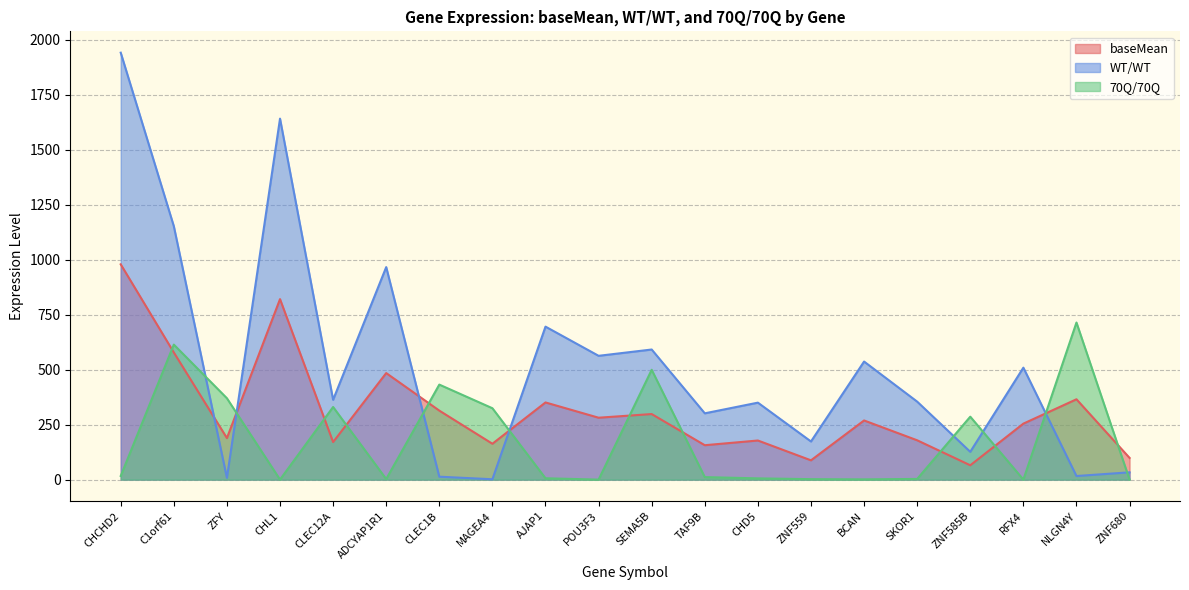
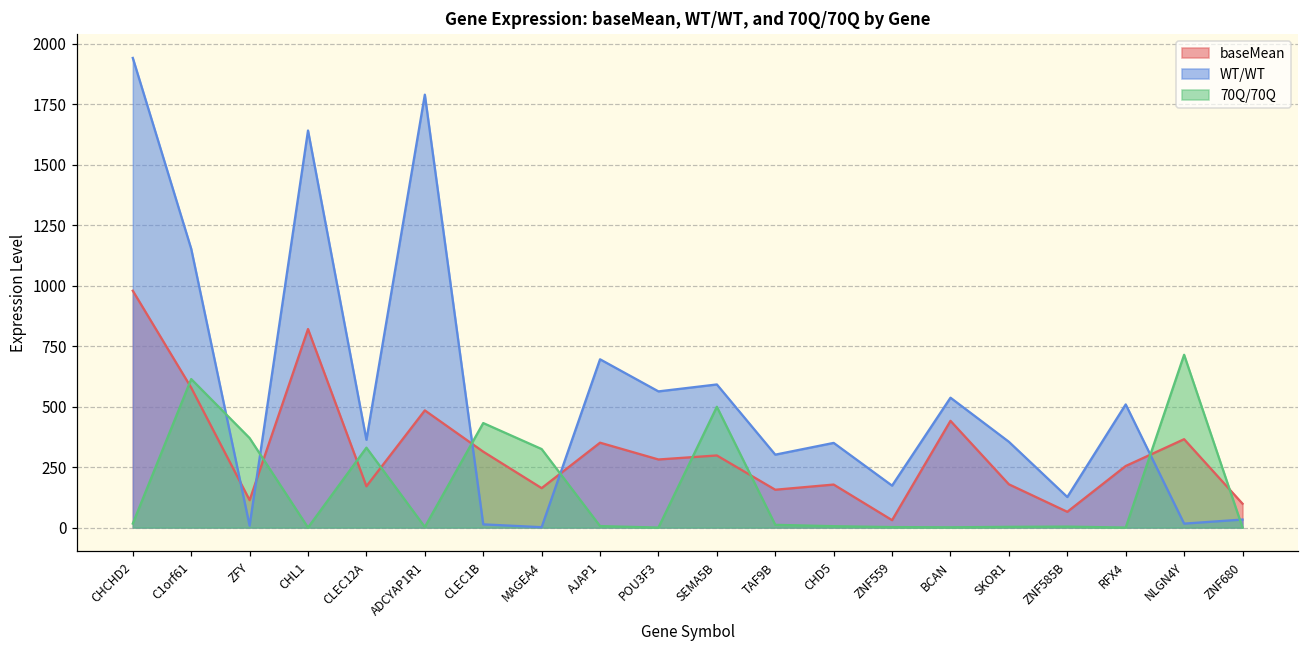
  {
    "baseMean": {
      "CHCHD2": 980,
      "C1orf61": 580,
-     "ZFY": 190,
+     "ZFY": 110,
      "CHL1": 820,
      "CLEC12A": 170,
      "ADCYAP1R1": 480,
      "CLEC1B": 310,
      "MAGEA4": 160,
      "AJAP1": 350,
      "POU3F3": 280,
      "SEMA5B": 300,
      "TAF9B": 160,
      "CHD5": 180,
-     "ZNF559": 90,
-     "BCAN": 270,
+     "ZNF559": 30,
+     "BCAN": 440,
      "SKOR1": 180,
      "ZNF585B": 70,
      "RFX4": 250,
      "NLGN4Y": 370,
      "ZNF680": 100
    },
    "WT/WT": {
      "CHCHD2": 1940,
      "C1orf61": 1150,
      "ZFY": 10,
      "CHL1": 1640,
      "CLEC12A": 360,
-     "ADCYAP1R1": 970,
+     "ADCYAP1R1": 1790,
      "CLEC1B": 10,
      "MAGEA4": 0,
      "AJAP1": 700,
      "POU3F3": 560,
      "SEMA5B": 590,
      "TAF9B": 300,
      "CHD5": 350,
      "ZNF559": 170,
      "BCAN": 540,
      "SKOR1": 350,
      "ZNF585B": 130,
      "RFX4": 510,
      "NLGN4Y": 20,
      "ZNF680": 30
    },
    "70Q/70Q": {
      "CHCHD2": 20,
      "C1orf61": 610,
      "ZFY": 370,
      "CHL1": 0,
      "CLEC12A": 330,
      "ADCYAP1R1": 0,
      "CLEC1B": 430,
      "MAGEA4": 320,
      "AJAP1": 10,
      "POU3F3": 0,
      "SEMA5B": 500,
      "TAF9B": 10,
      "CHD5": 10,
      "ZNF559": 0,
      "BCAN": 0,
      "SKOR1": 0,
-     "ZNF585B": 290,
+     "ZNF585B": 0,
      "RFX4": 0,
      "NLGN4Y": 710,
      "ZNF680": 0
    }
  }
